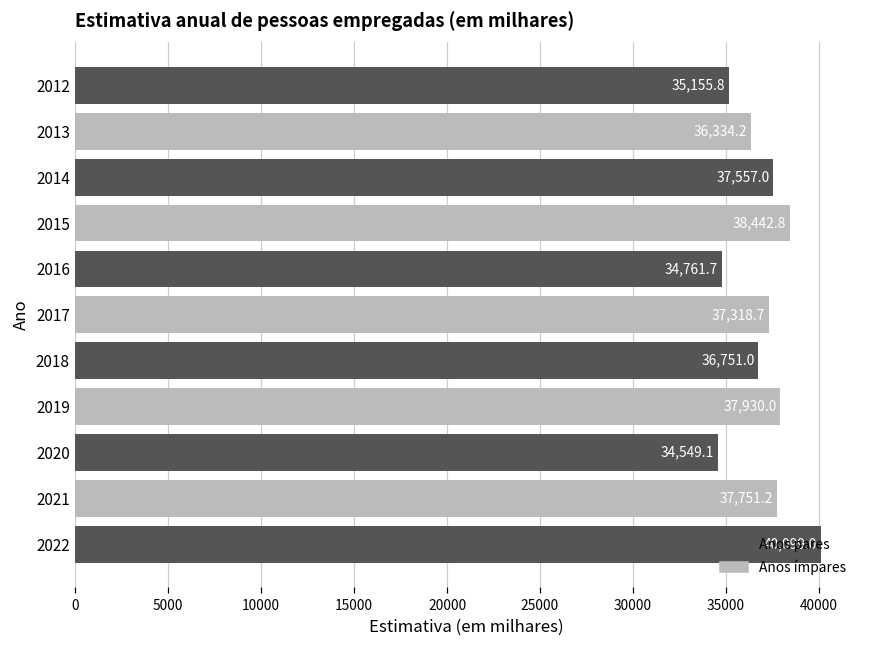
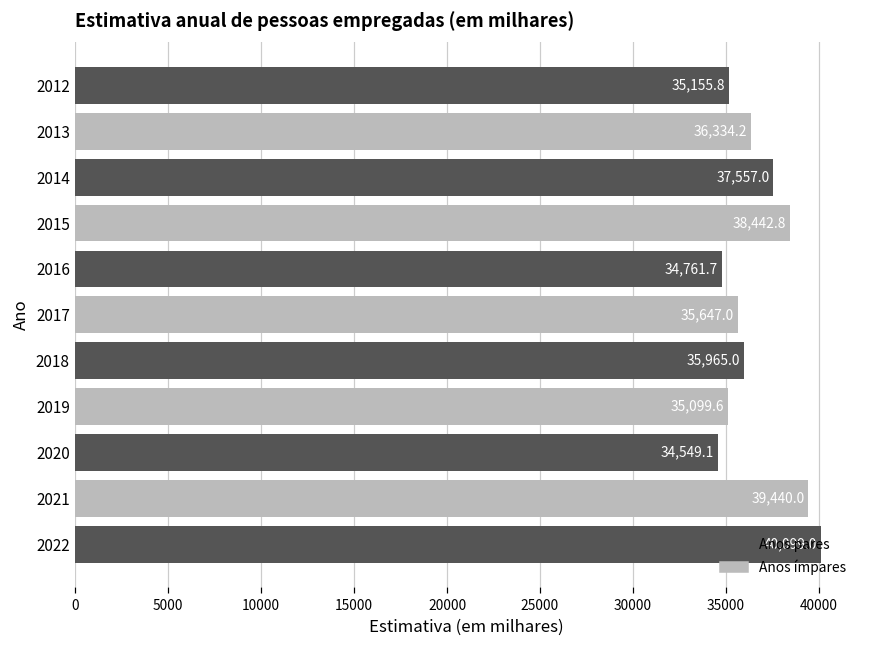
  {
    "2012": "35,155.8",
    "2013": "36,334.2",
    "2014": "37,557.0",
    "2015": "38,442.8",
    "2016": "34,761.7",
-   "2017": "37,318.7",
-   "2018": "36,751.0",
-   "2019": "37,930.0",
+   "2017": "35,647.0",
+   "2018": "35,965.0",
+   "2019": "35,099.6",
    "2020": "34,549.1",
-   "2021": "37,751.2",
+   "2021": "39,440.0",
    "2022": "40,099.0"
  }
